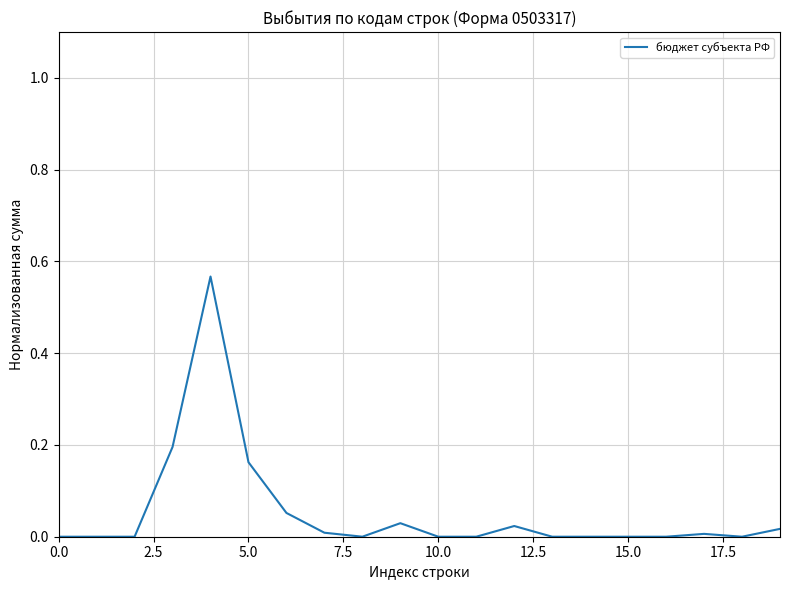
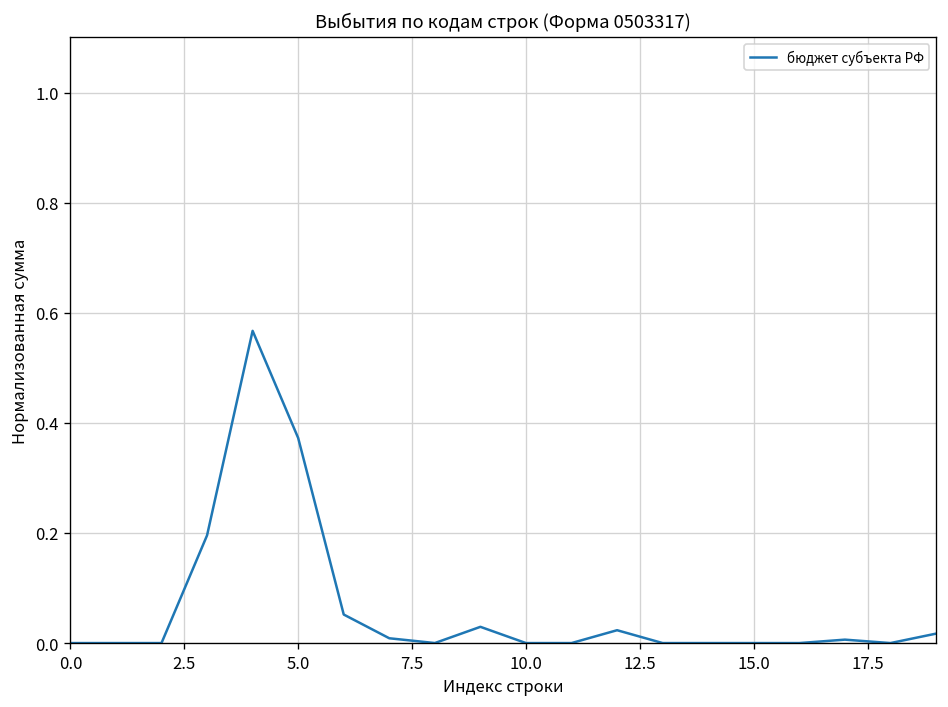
  {
    "0.0": 0.00,
-   "5.0": 0.16,
+   "5.0": 0.37,
    "10.0": 0.00,
    "15.0": 0.00
  }
